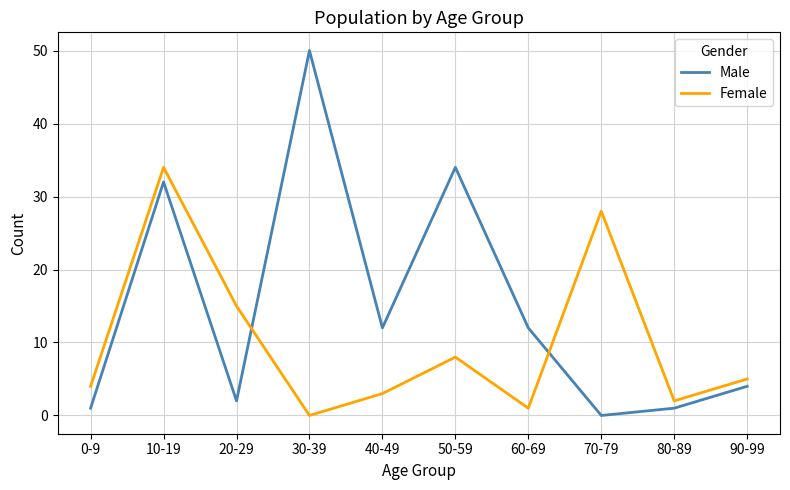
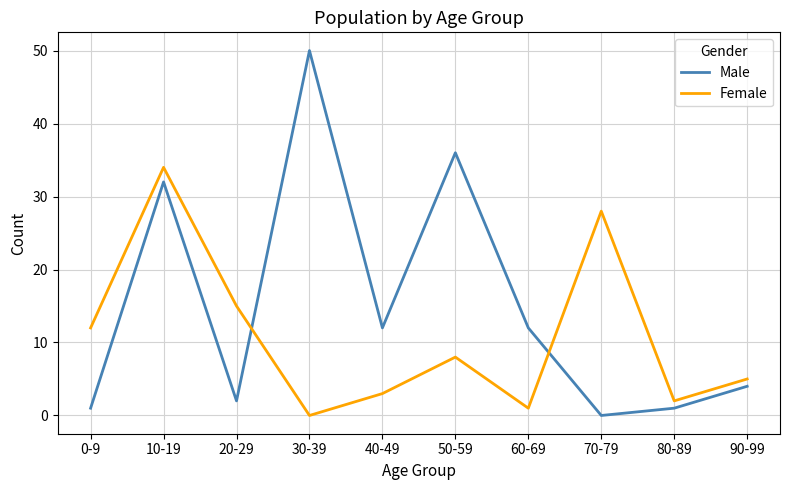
  {
    "Male": {
      "0-9": 1,
      "10-19": 32,
      "20-29": 2,
      "30-39": 50,
      "40-49": 12,
-     "50-59": 34,
+     "50-59": 36,
      "60-69": 12,
      "70-79": 0,
      "80-89": 1,
      "90-99": 4
    },
    "Female": {
-     "0-9": 4,
+     "0-9": 12,
      "10-19": 34,
      "20-29": 15,
      "30-39": 0,
      "40-49": 3,
      "50-59": 8,
      "60-69": 1,
      "70-79": 28,
      "80-89": 2,
      "90-99": 5
    }
  }
